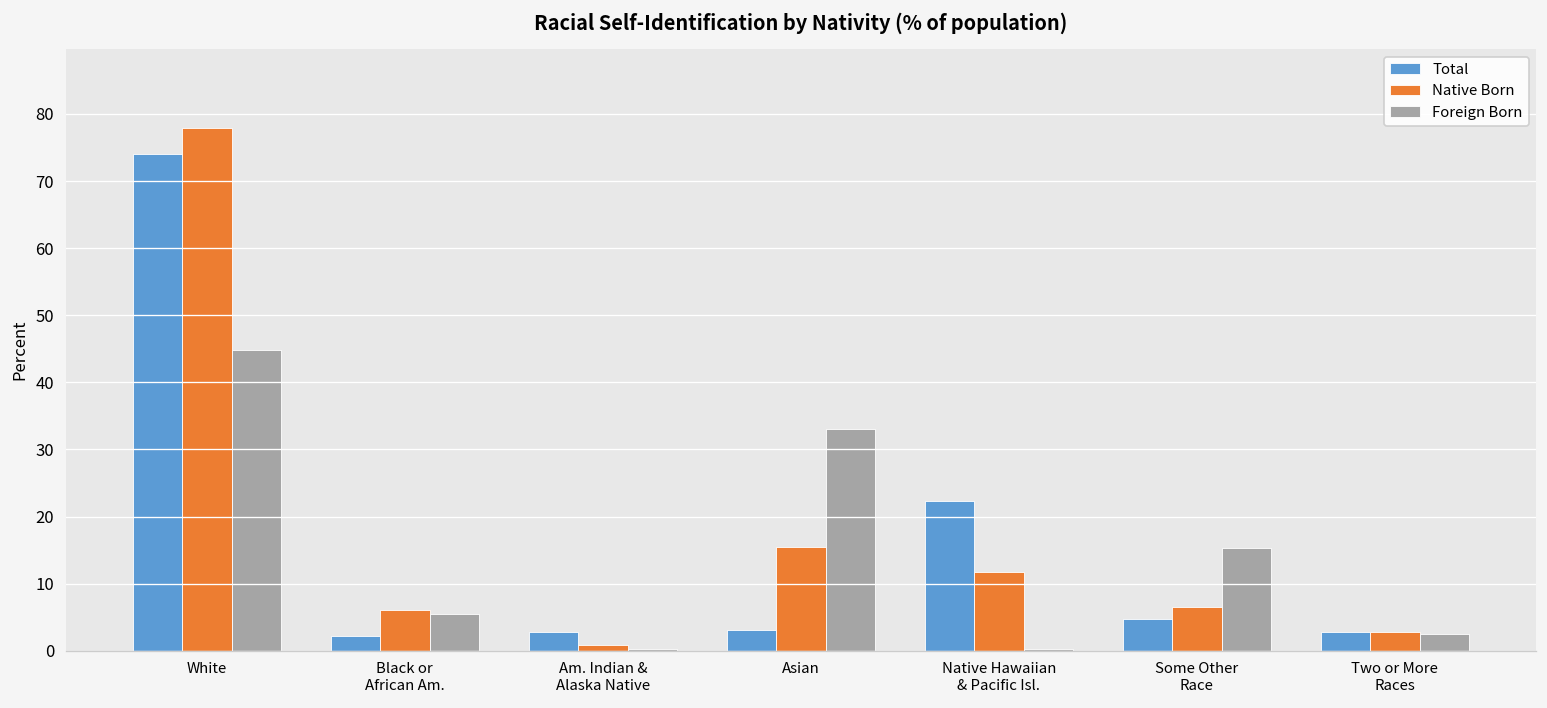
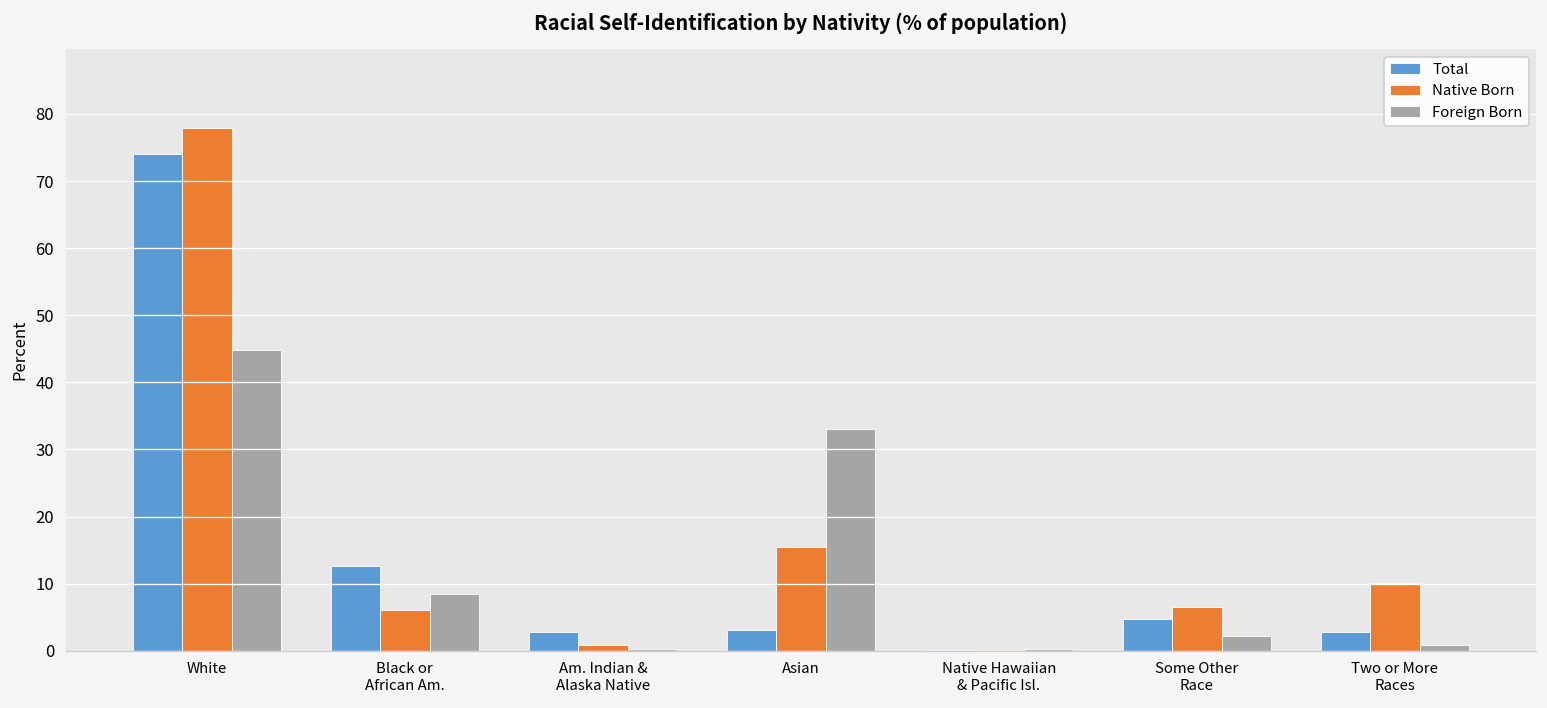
  {
    "Total": {
      "White": 74,
-     "Black or African Am.": 2,
+     "Black or African Am.": 13,
      "Am. Indian & Alaska Native": 3,
      "Asian": 3,
-     "Native Hawaiian & Pacific Isl.": 22,
+     "Native Hawaiian & Pacific Isl.": 0,
      "Some Other Race": 5,
      "Two or More Races": 3
    },
    "Native Born": {
      "White": 78,
      "Black or African Am.": 6,
      "Am. Indian & Alaska Native": 1,
      "Asian": 15,
-     "Native Hawaiian & Pacific Isl.": 12,
+     "Native Hawaiian & Pacific Isl.": 0,
      "Some Other Race": 7,
-     "Two or More Races": 3
+     "Two or More Races": 10
    },
    "Foreign Born": {
      "White": 45,
-     "Black or African Am.": 5,
+     "Black or African Am.": 8,
      "Asian": 33,
-     "Some Other Race": 15,
-     "Two or More Races": 2
+     "Some Other Race": 2,
+     "Two or More Races": 1
    }
  }
